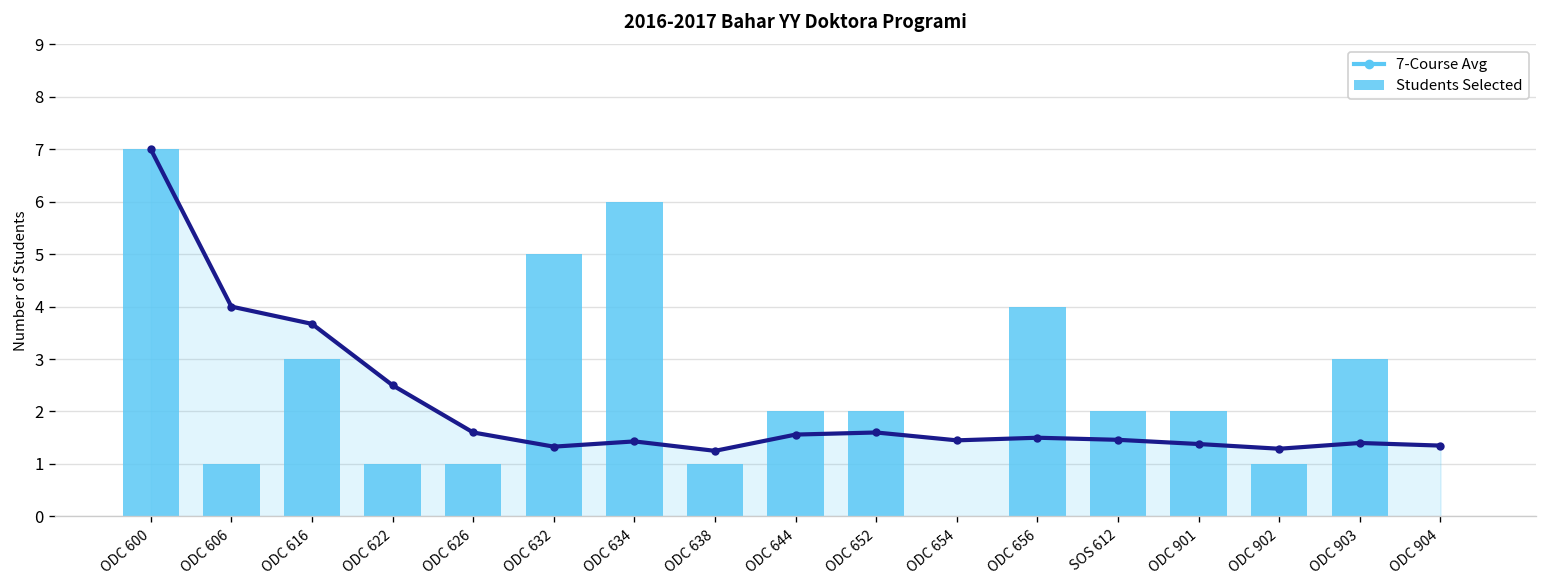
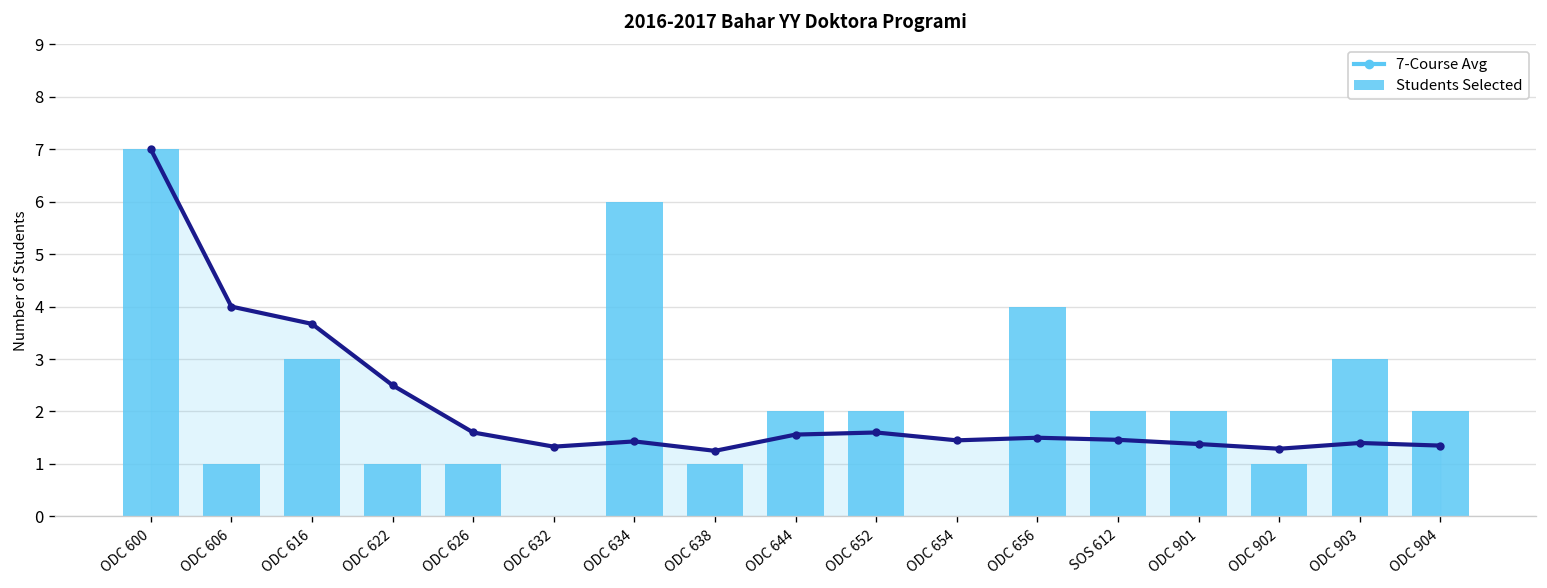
  {
    "Students Selected": {
      "ODC 600": 7,
      "ODC 606": 1,
      "ODC 616": 3,
      "ODC 622": 1,
      "ODC 626": 1,
-     "ODC 632": 5,
+     "ODC 632": 0,
      "ODC 634": 6,
      "ODC 638": 1,
      "ODC 644": 2,
      "ODC 652": 2,
      "ODC 654": 0,
      "ODC 656": 4,
      "SOS 612": 2,
      "ODC 901": 2,
      "ODC 902": 1,
      "ODC 903": 3,
-     "ODC 904": 0
+     "ODC 904": 2
    }
  }
